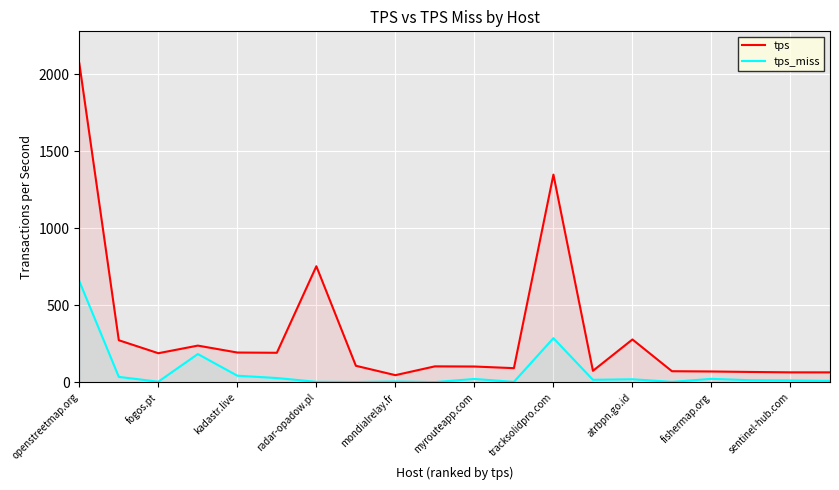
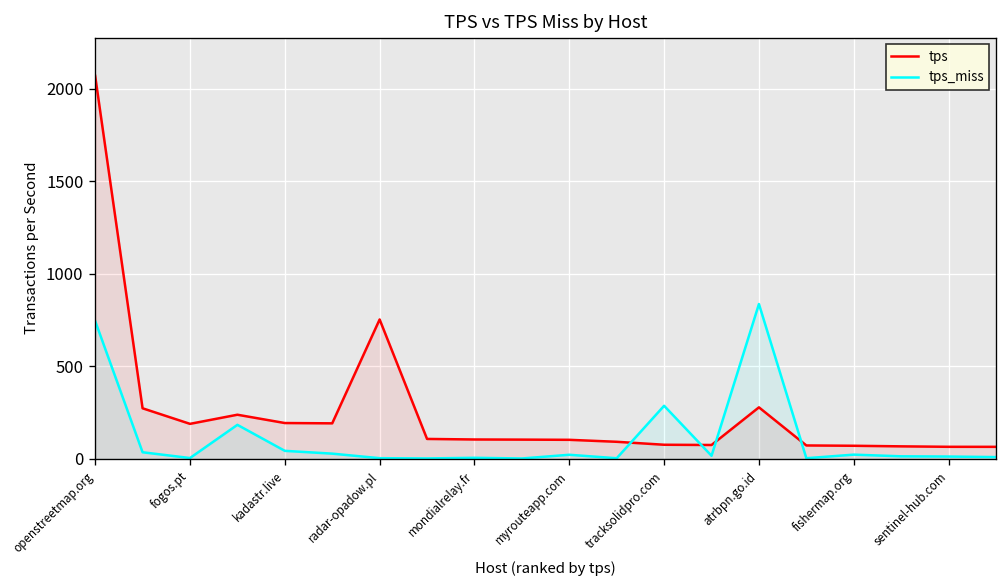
  {
    "tps": {
      "openstreetmap.org": 2070,
      "fogos.pt": 190,
      "kadastr.live": 190,
      "radar-opadow.pl": 750,
-     "mondialrelay.fr": 50,
+     "mondialrelay.fr": 100,
      "myrouteapp.com": 100,
-     "tracksolidpro.com": 1350,
+     "tracksolidpro.com": 70,
      "atrbpn.go.id": 280,
      "fishermap.org": 70,
      "sentinel-hub.com": 60
    },
    "tps_miss": {
-     "openstreetmap.org": 660,
+     "openstreetmap.org": 740,
      "fogos.pt": 0,
      "kadastr.live": 40,
      "radar-opadow.pl": 0,
      "mondialrelay.fr": 0,
      "myrouteapp.com": 20,
      "tracksolidpro.com": 290,
-     "atrbpn.go.id": 20,
+     "atrbpn.go.id": 840,
      "fishermap.org": 20,
      "sentinel-hub.com": 10
    }
  }
